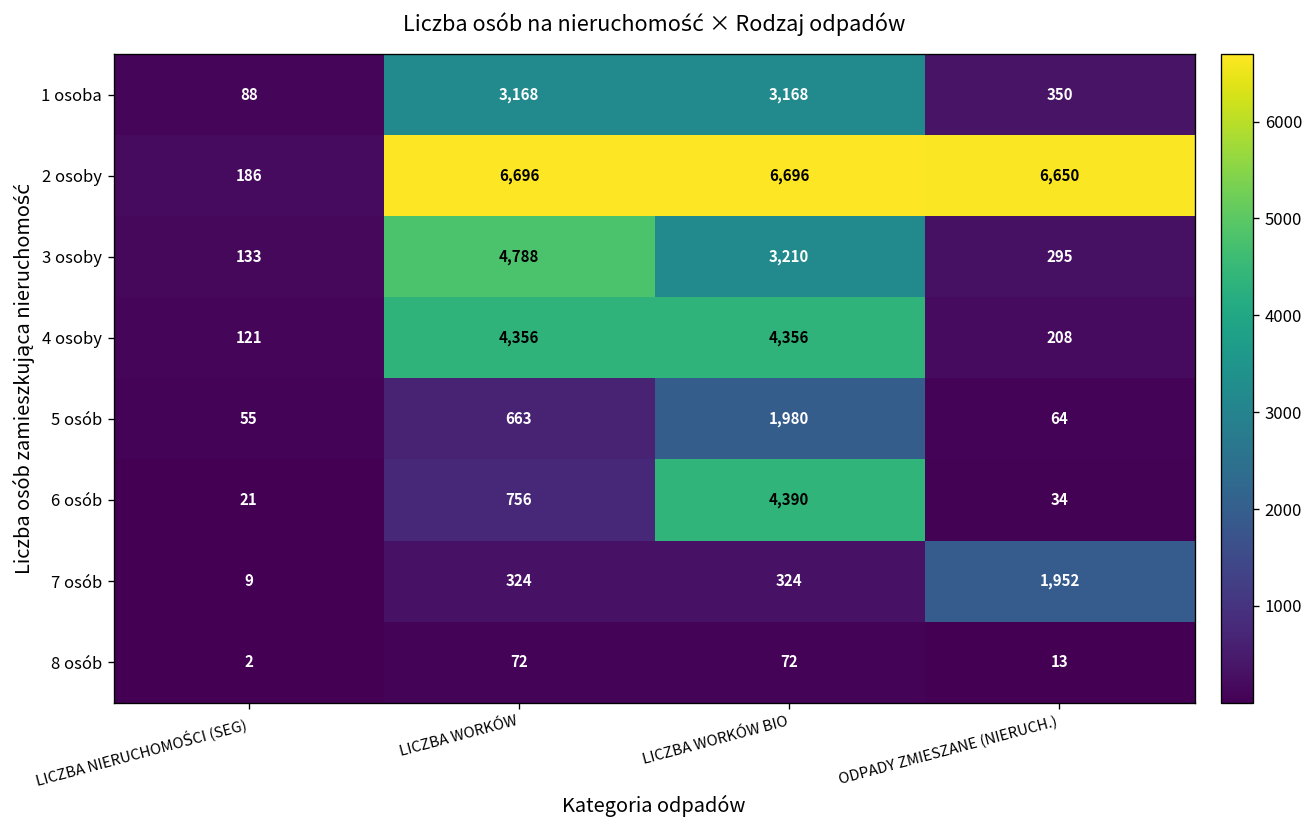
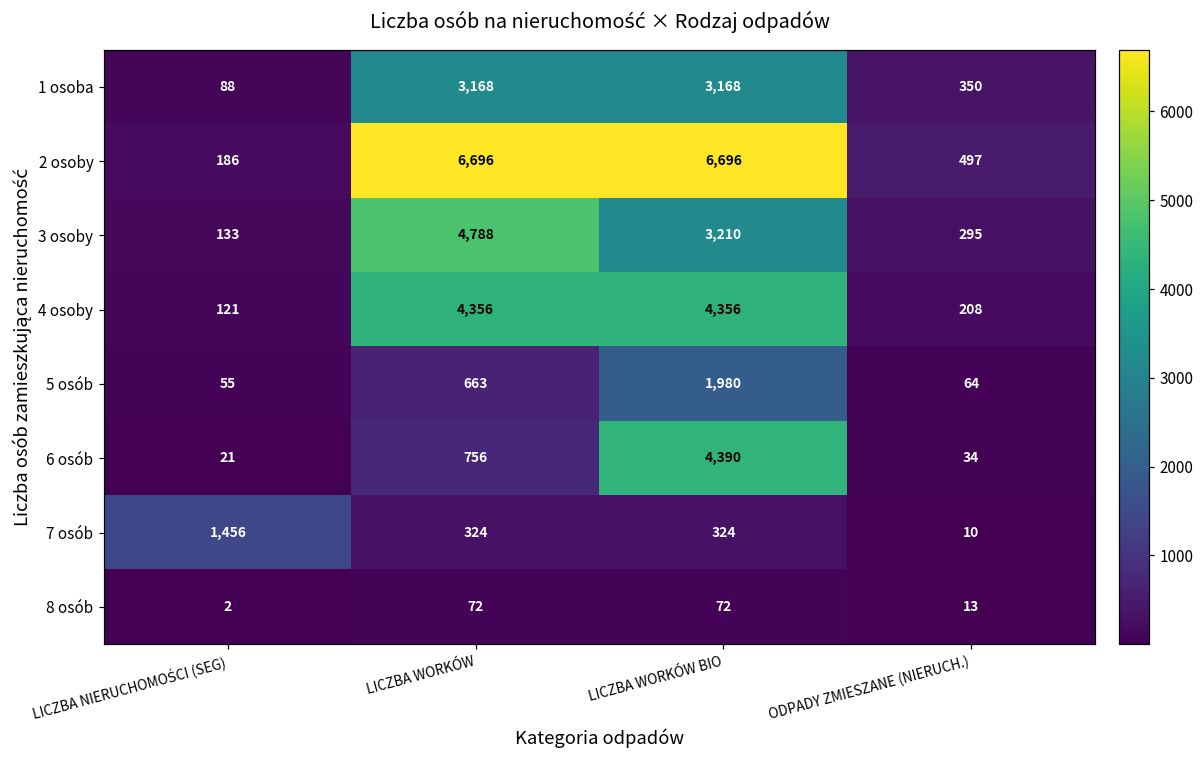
  {
    "1 osoba": {
      "LICZBA NIERUCHOMOŚCI (SEG)": "88",
      "LICZBA WORKÓW": "3,168",
      "LICZBA WORKÓW BIO": "3,168",
      "ODPADY ZMIESZANE (NIERUCH.)": "350"
    },
    "2 osoby": {
      "LICZBA NIERUCHOMOŚCI (SEG)": "186",
      "LICZBA WORKÓW": "6,696",
      "LICZBA WORKÓW BIO": "6,696",
-     "ODPADY ZMIESZANE (NIERUCH.)": "6,650"
+     "ODPADY ZMIESZANE (NIERUCH.)": "497"
    },
    "3 osoby": {
      "LICZBA NIERUCHOMOŚCI (SEG)": "133",
      "LICZBA WORKÓW": "4,788",
      "LICZBA WORKÓW BIO": "3,210",
      "ODPADY ZMIESZANE (NIERUCH.)": "295"
    },
    "4 osoby": {
      "LICZBA NIERUCHOMOŚCI (SEG)": "121",
      "LICZBA WORKÓW": "4,356",
      "LICZBA WORKÓW BIO": "4,356",
      "ODPADY ZMIESZANE (NIERUCH.)": "208"
    },
    "5 osób": {
      "LICZBA NIERUCHOMOŚCI (SEG)": "55",
      "LICZBA WORKÓW": "663",
      "LICZBA WORKÓW BIO": "1,980",
      "ODPADY ZMIESZANE (NIERUCH.)": "64"
    },
    "6 osób": {
      "LICZBA NIERUCHOMOŚCI (SEG)": "21",
      "LICZBA WORKÓW": "756",
      "LICZBA WORKÓW BIO": "4,390",
      "ODPADY ZMIESZANE (NIERUCH.)": "34"
    },
    "7 osób": {
-     "LICZBA NIERUCHOMOŚCI (SEG)": "9",
+     "LICZBA NIERUCHOMOŚCI (SEG)": "1,456",
      "LICZBA WORKÓW": "324",
      "LICZBA WORKÓW BIO": "324",
-     "ODPADY ZMIESZANE (NIERUCH.)": "1,952"
+     "ODPADY ZMIESZANE (NIERUCH.)": "10"
    },
    "8 osób": {
      "LICZBA NIERUCHOMOŚCI (SEG)": "2",
      "LICZBA WORKÓW": "72",
      "LICZBA WORKÓW BIO": "72",
      "ODPADY ZMIESZANE (NIERUCH.)": "13"
    }
  }
